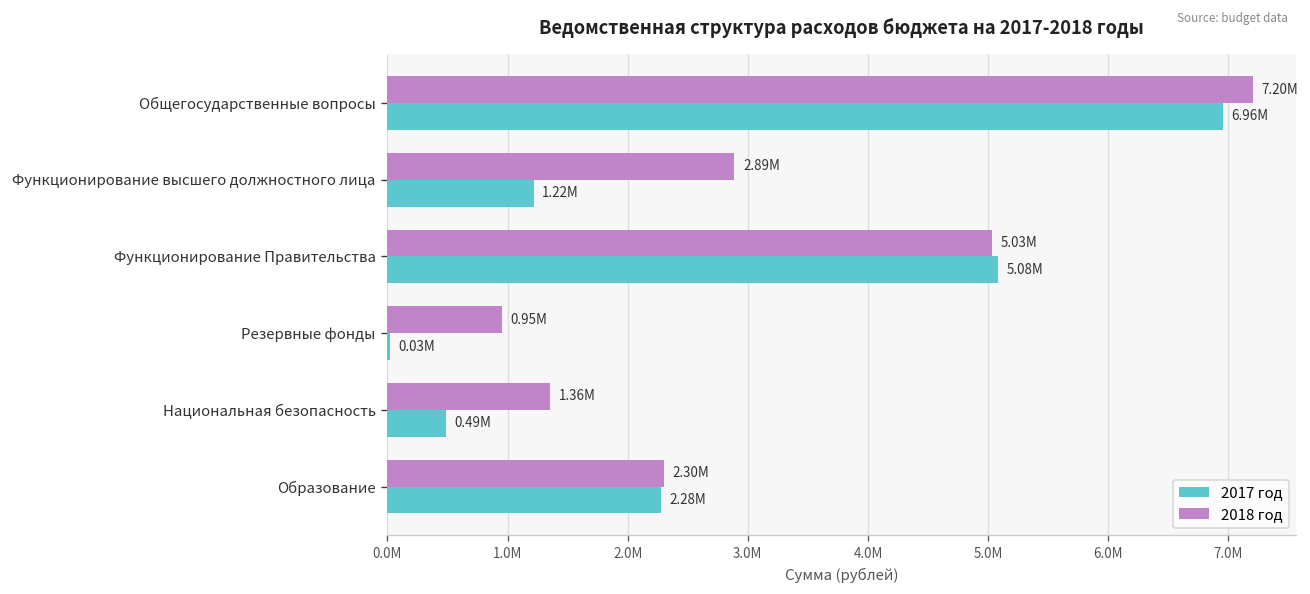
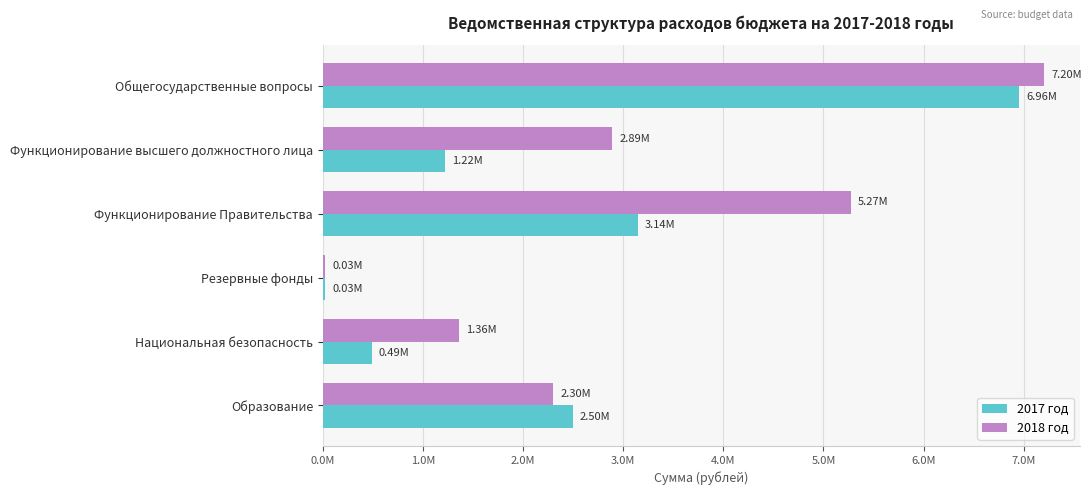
  {
    "2017 год": {
      "Общегосударственные вопросы": "6.96M",
      "Функционирование высшего должностного лица": "1.22M",
-     "Функционирование Правительства": "5.08M",
+     "Функционирование Правительства": "3.14M",
      "Резервные фонды": "0.03M",
      "Национальная безопасность": "0.49M",
-     "Образование": "2.28M"
+     "Образование": "2.50M"
    },
    "2018 год": {
      "Общегосударственные вопросы": "7.20M",
      "Функционирование высшего должностного лица": "2.89M",
-     "Функционирование Правительства": "5.03M",
-     "Резервные фонды": "0.95M",
+     "Функционирование Правительства": "5.27M",
+     "Резервные фонды": "0.03M",
      "Национальная безопасность": "1.36M",
      "Образование": "2.30M"
    }
  }
